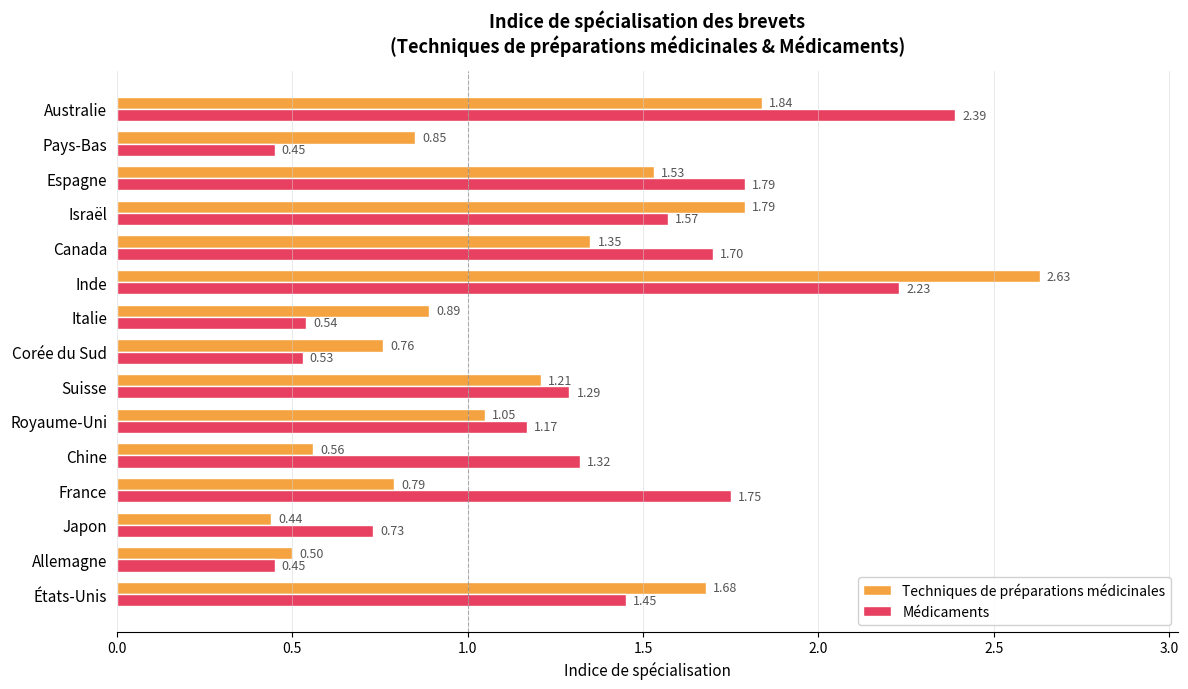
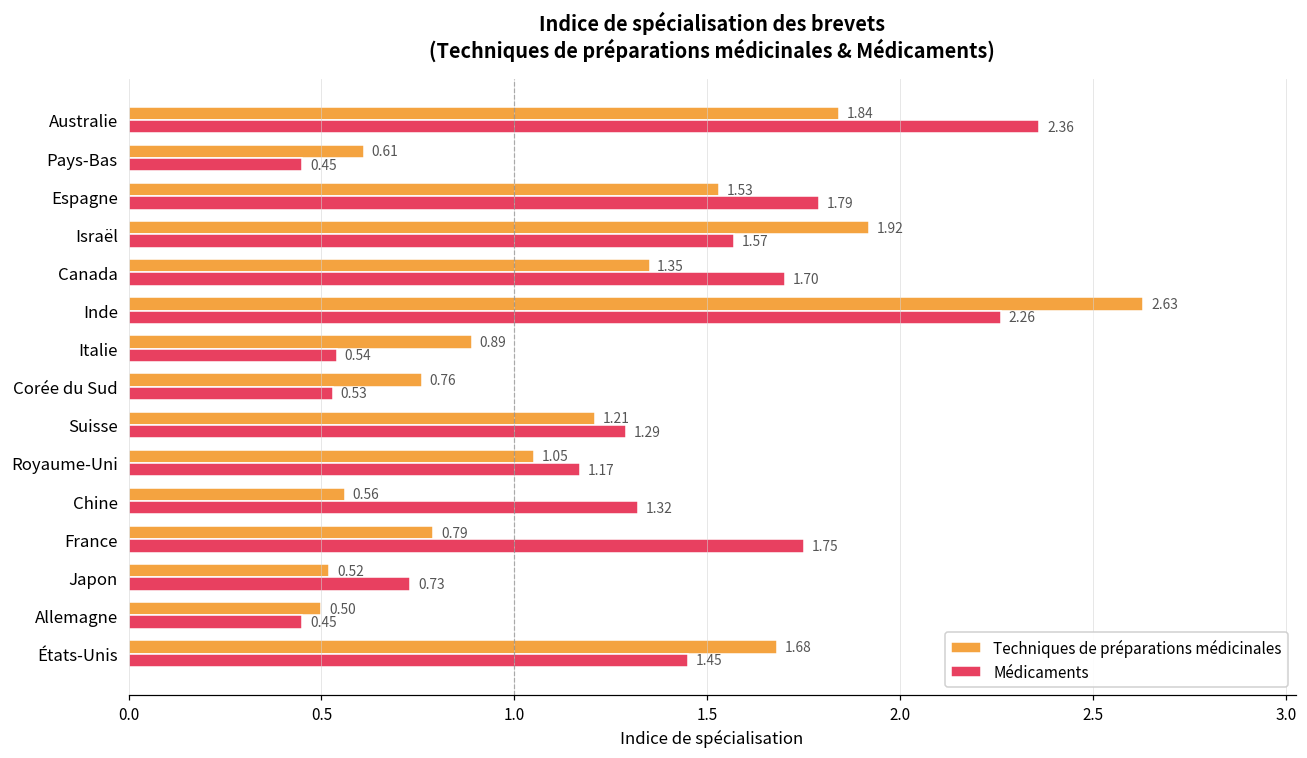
  {
    "Techniques de préparations médicinales": {
      "Australie": 1.84,
-     "Pays-Bas": 0.85,
+     "Pays-Bas": 0.61,
      "Espagne": 1.53,
-     "Israël": 1.79,
+     "Israël": 1.92,
      "Canada": 1.35,
      "Inde": 2.63,
      "Italie": 0.89,
      "Corée du Sud": 0.76,
      "Suisse": 1.21,
      "Royaume-Uni": 1.05,
      "Chine": 0.56,
      "France": 0.79,
-     "Japon": 0.44,
+     "Japon": 0.52,
      "Allemagne": 0.50,
      "États-Unis": 1.68
    },
    "Médicaments": {
-     "Australie": 2.39,
+     "Australie": 2.36,
      "Pays-Bas": 0.45,
      "Espagne": 1.79,
      "Israël": 1.57,
      "Canada": 1.70,
-     "Inde": 2.23,
+     "Inde": 2.26,
      "Italie": 0.54,
      "Corée du Sud": 0.53,
      "Suisse": 1.29,
      "Royaume-Uni": 1.17,
      "Chine": 1.32,
      "France": 1.75,
      "Japon": 0.73,
      "Allemagne": 0.45,
      "États-Unis": 1.45
    }
  }
